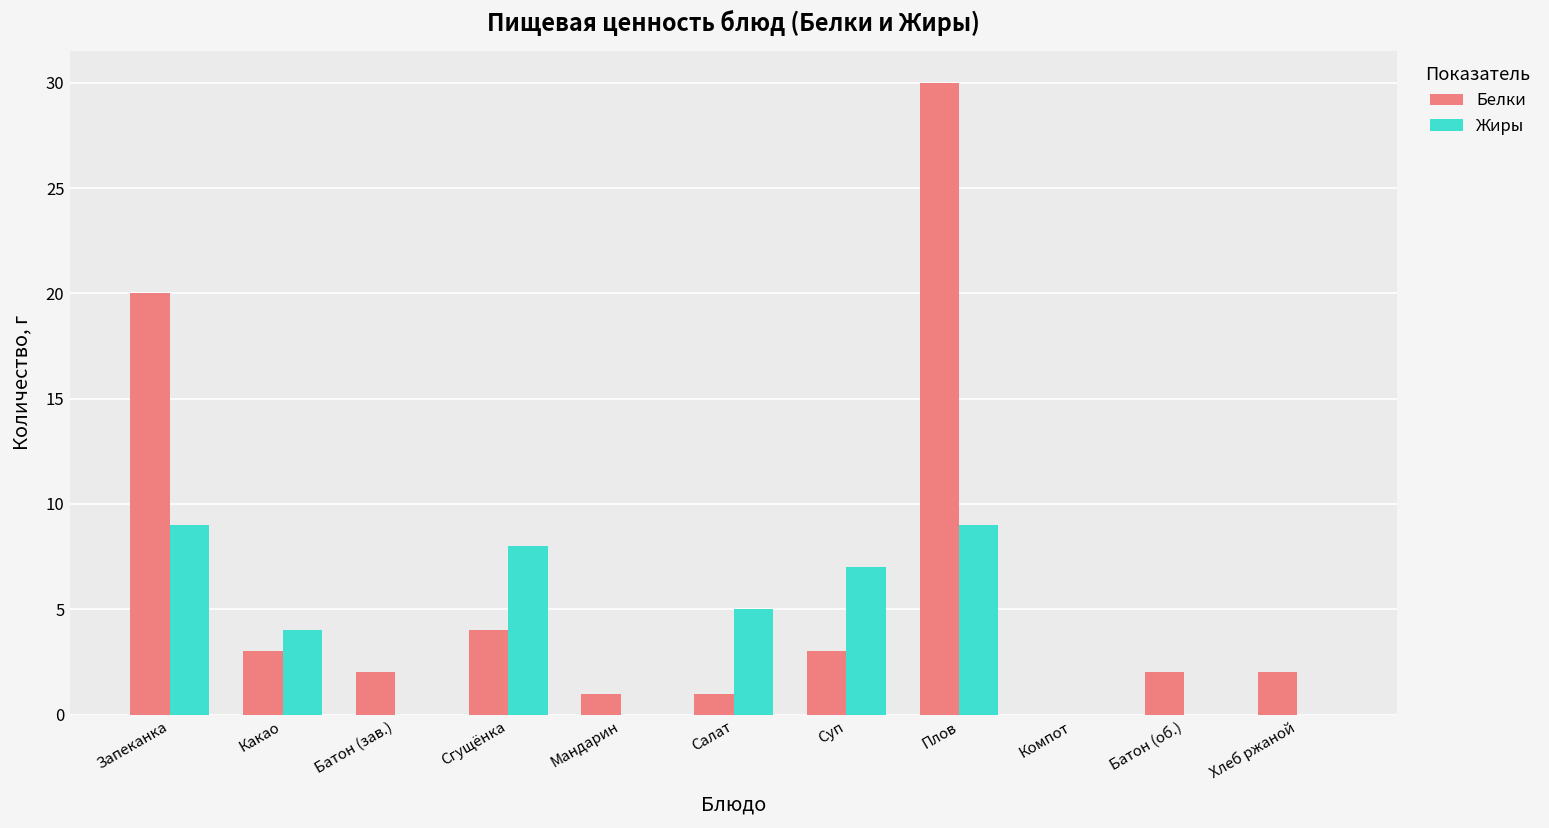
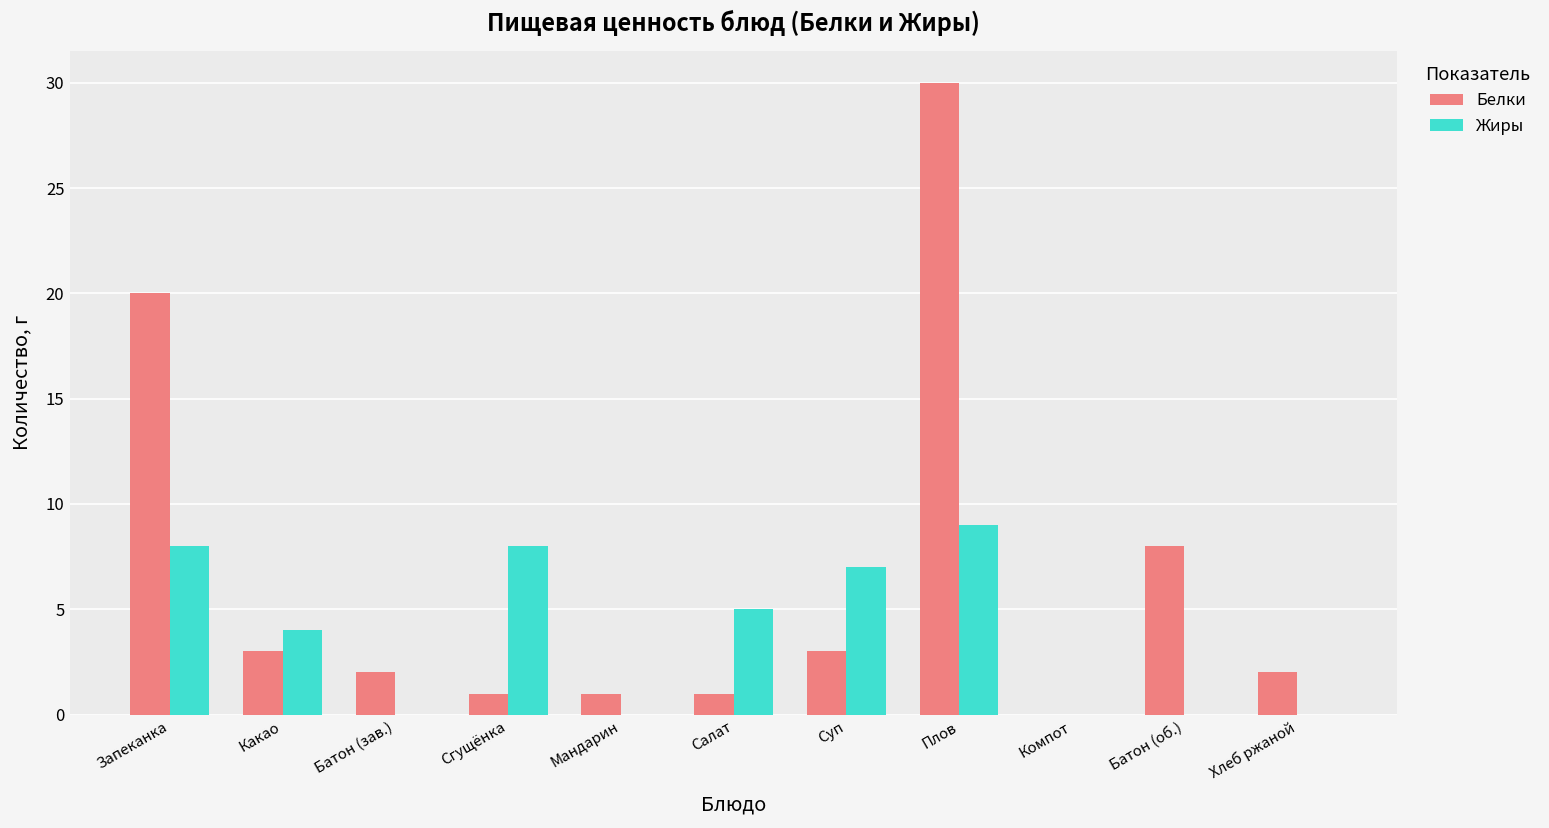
  {
    "Белки": {
      "Запеканка": 20,
      "Какао": 3,
      "Батон (зав.)": 2,
-     "Сгущёнка": 4,
+     "Сгущёнка": 1,
      "Мандарин": 1,
      "Салат": 1,
      "Суп": 3,
      "Плов": 30,
      "Компот": 0,
-     "Батон (об.)": 2,
+     "Батон (об.)": 8,
      "Хлеб ржаной": 2
    },
    "Жиры": {
-     "Запеканка": 9,
+     "Запеканка": 8,
      "Какао": 4,
      "Батон (зав.)": 0,
      "Сгущёнка": 8,
      "Мандарин": 0,
      "Салат": 5,
      "Суп": 7,
      "Плов": 9,
      "Компот": 0,
      "Батон (об.)": 0,
      "Хлеб ржаной": 0
    }
  }
